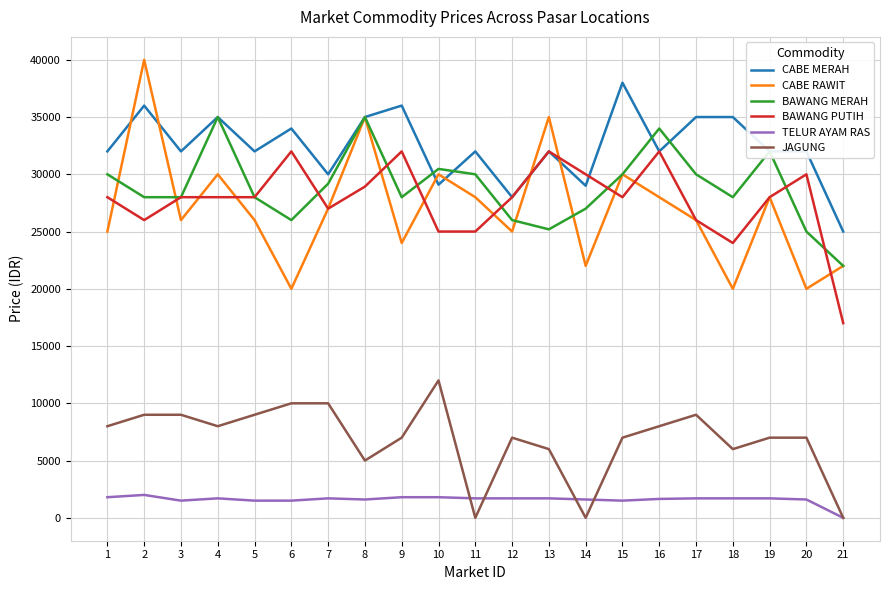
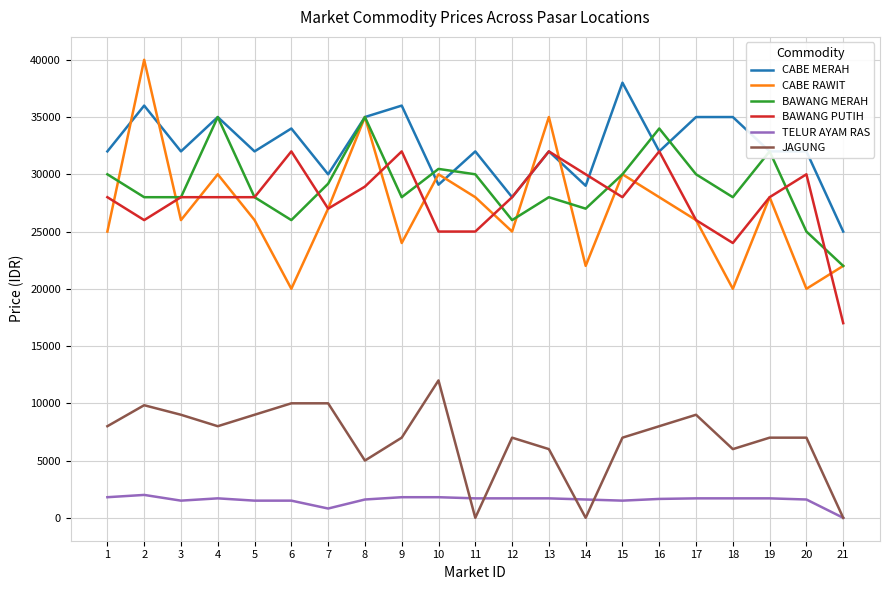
  {
    "CABE MERAH": {
      "1": 32000,
      "2": 36000,
      "3": 32000,
      "5": 32000,
      "6": 34000,
      "7": 30000,
      "9": 36000,
      "10": 29100,
      "11": 32000,
      "14": 29000,
      "15": 38000,
      "17": 35000,
      "18": 35000,
      "21": 25000
    },
    "CABE RAWIT": {
      "1": 25000,
      "2": 40000,
      "3": 26000,
      "4": 30000,
      "5": 26000,
      "6": 20000,
      "9": 24000,
      "10": 30000,
      "11": 28000,
      "12": 25000,
      "13": 35000,
      "14": 22000,
      "16": 28000,
      "18": 20000,
      "20": 20000
    },
    "BAWANG MERAH": {
      "1": 30000,
      "2": 28000,
      "6": 26000,
      "7": 29200,
      "9": 28000,
      "10": 30500,
      "11": 30000,
      "12": 26000,
-     "13": 25200,
+     "13": 28000,
      "14": 27000,
      "16": 34000,
      "17": 30000,
      "18": 28000,
      "20": 25000
    },
    "BAWANG PUTIH": {
      "1": 28000,
      "2": 26000,
      "4": 28000,
      "6": 32000,
      "8": 28900,
      "9": 32000,
      "10": 25000,
      "11": 25000,
      "14": 30000,
      "15": 28000,
      "18": 24000,
      "20": 30000,
      "21": 17000
    },
    "TELUR AYAM RAS": {
      "1": 1800,
      "2": 2000,
      "3": 1500,
      "4": 1700,
      "5": 1500,
      "6": 1500,
-     "7": 1700,
+     "7": 800,
      "8": 1600,
      "9": 1800,
      "10": 1800,
      "11": 1700,
      "12": 1700,
      "13": 1700,
      "14": 1600,
      "15": 1500,
      "16": 1700,
      "17": 1700,
      "18": 1700,
      "19": 1700,
      "20": 1600
    },
    "JAGUNG": {
      "1": 8000,
-     "2": 9000,
+     "2": 9800,
      "3": 9000,
      "4": 8000,
      "5": 9000,
      "6": 10000,
      "7": 10000,
      "8": 5000,
      "9": 7000,
      "10": 12000,
      "11": 0,
      "12": 7000,
      "13": 6000,
      "14": 0,
      "15": 7000,
      "16": 8000,
      "17": 9000,
      "18": 6000,
      "19": 7000,
      "20": 7000
    }
  }
